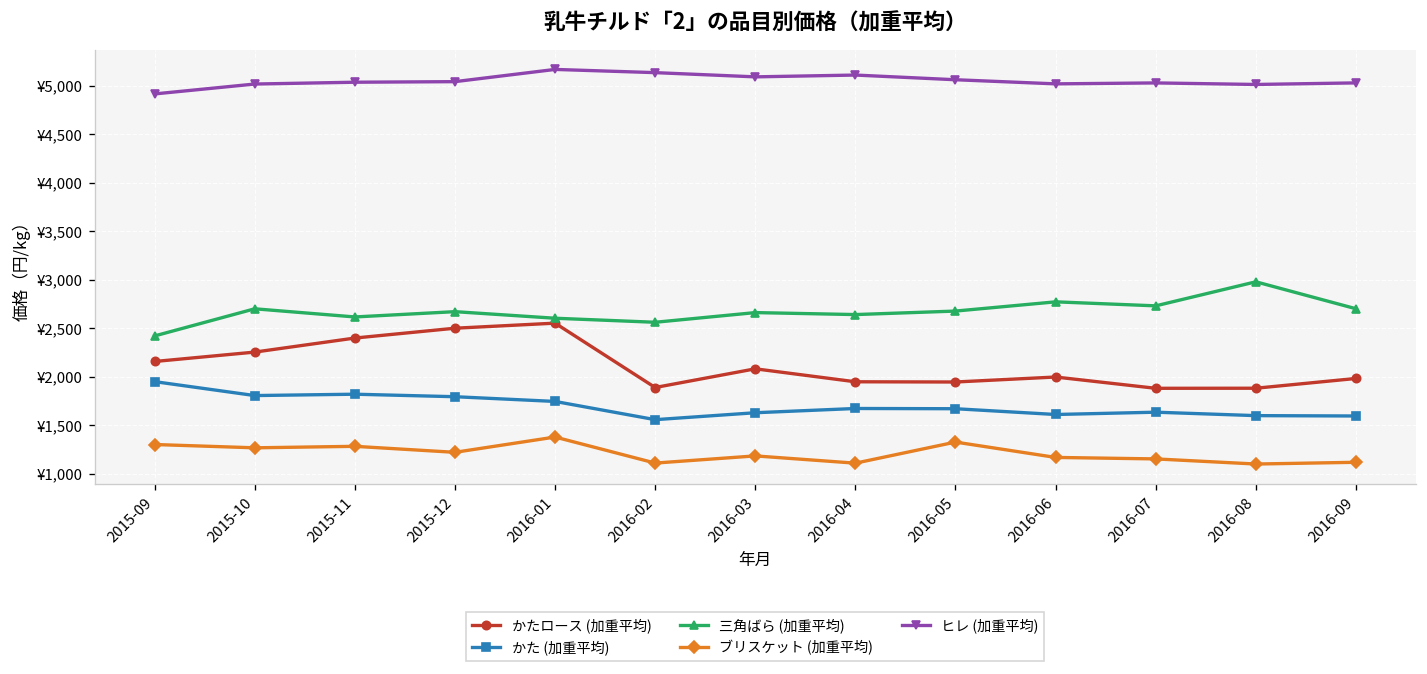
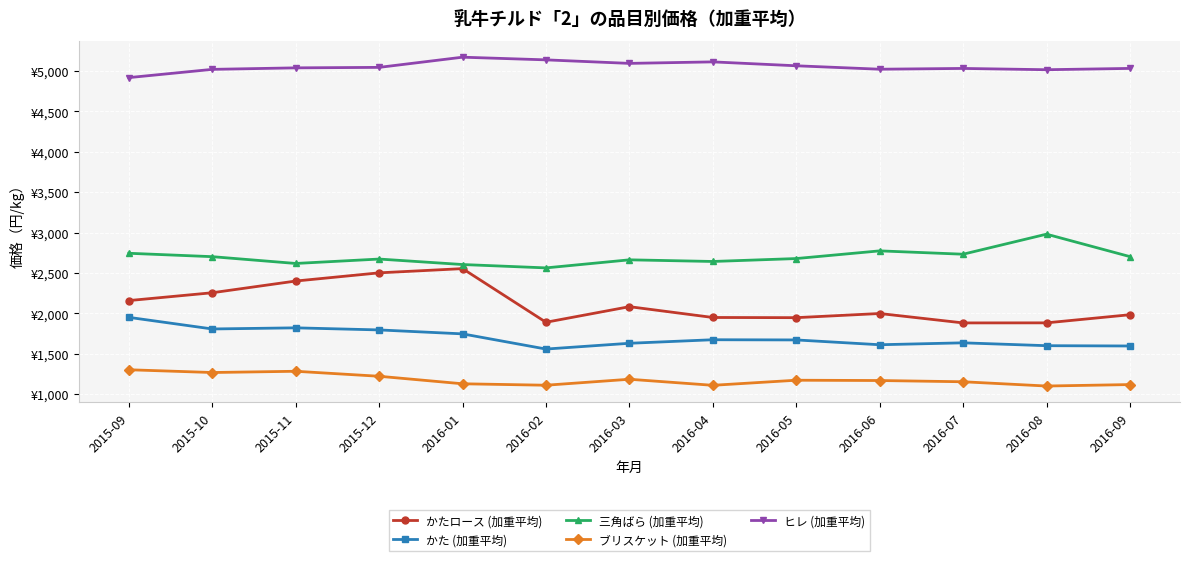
  {
    "かたロース (加重平均)": {
      "2015-09": "¥2,200",
      "2015-10": "¥2,300",
      "2015-11": "¥2,400",
      "2015-12": "¥2,500",
      "2016-01": "¥2,600",
      "2016-02": "¥1,900",
      "2016-03": "¥2,100",
      "2016-04": "¥1,900",
      "2016-05": "¥1,900",
      "2016-06": "¥2,000",
      "2016-07": "¥1,900",
      "2016-08": "¥1,900",
      "2016-09": "¥2,000"
    },
    "かた (加重平均)": {
      "2015-09": "¥2,000",
      "2015-10": "¥1,800",
      "2015-11": "¥1,800",
      "2015-12": "¥1,800",
      "2016-01": "¥1,700",
      "2016-02": "¥1,600",
      "2016-03": "¥1,600",
      "2016-04": "¥1,700",
      "2016-05": "¥1,700",
      "2016-06": "¥1,600",
      "2016-07": "¥1,600",
      "2016-08": "¥1,600",
      "2016-09": "¥1,600"
    },
    "三角ばら (加重平均)": {
-     "2015-09": "¥2,400",
+     "2015-09": "¥2,700",
      "2015-10": "¥2,700",
      "2015-11": "¥2,600",
      "2015-12": "¥2,700",
      "2016-01": "¥2,600",
      "2016-02": "¥2,600",
      "2016-03": "¥2,700",
      "2016-04": "¥2,600",
      "2016-05": "¥2,700",
      "2016-06": "¥2,800",
      "2016-07": "¥2,700",
      "2016-08": "¥3,000",
      "2016-09": "¥2,700"
    },
    "ブリスケット (加重平均)": {
      "2015-09": "¥1,300",
      "2015-10": "¥1,300",
      "2015-11": "¥1,300",
      "2015-12": "¥1,200",
-     "2016-01": "¥1,400",
+     "2016-01": "¥1,100",
      "2016-02": "¥1,100",
      "2016-03": "¥1,200",
      "2016-04": "¥1,100",
-     "2016-05": "¥1,300",
+     "2016-05": "¥1,200",
      "2016-06": "¥1,200",
      "2016-07": "¥1,200",
      "2016-08": "¥1,100",
      "2016-09": "¥1,100"
    },
    "ヒレ (加重平均)": {
      "2015-09": "¥4,900",
      "2015-10": "¥5,000",
      "2015-11": "¥5,000",
      "2015-12": "¥5,000",
      "2016-01": "¥5,200",
      "2016-02": "¥5,100",
      "2016-03": "¥5,100",
      "2016-04": "¥5,100",
      "2016-05": "¥5,100",
      "2016-06": "¥5,000",
      "2016-07": "¥5,000",
      "2016-08": "¥5,000",
      "2016-09": "¥5,000"
    }
  }
